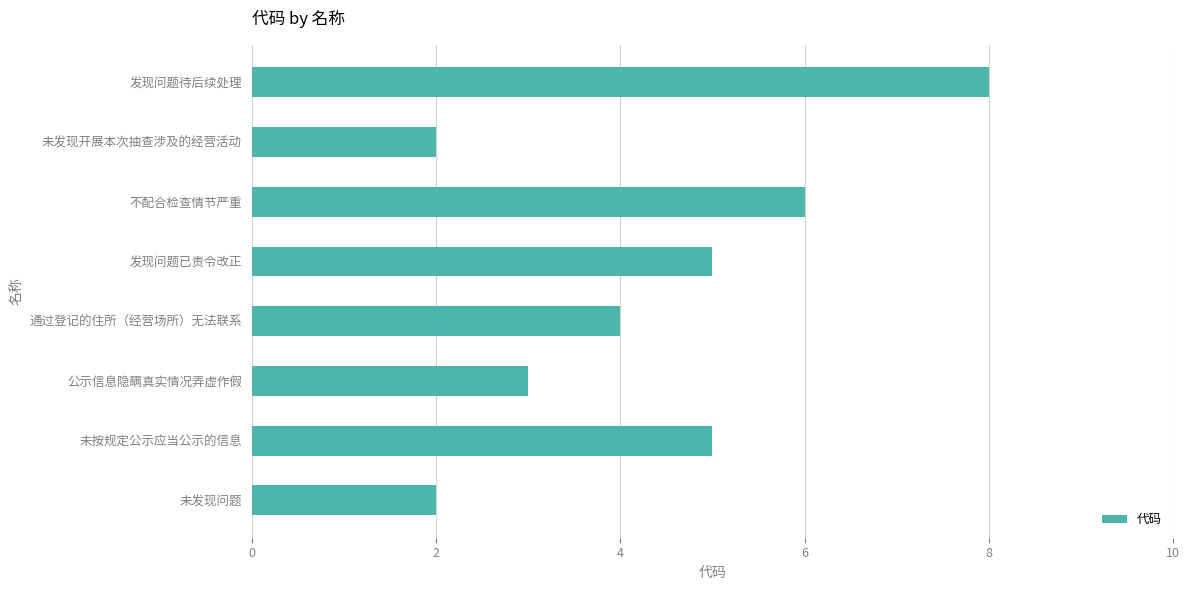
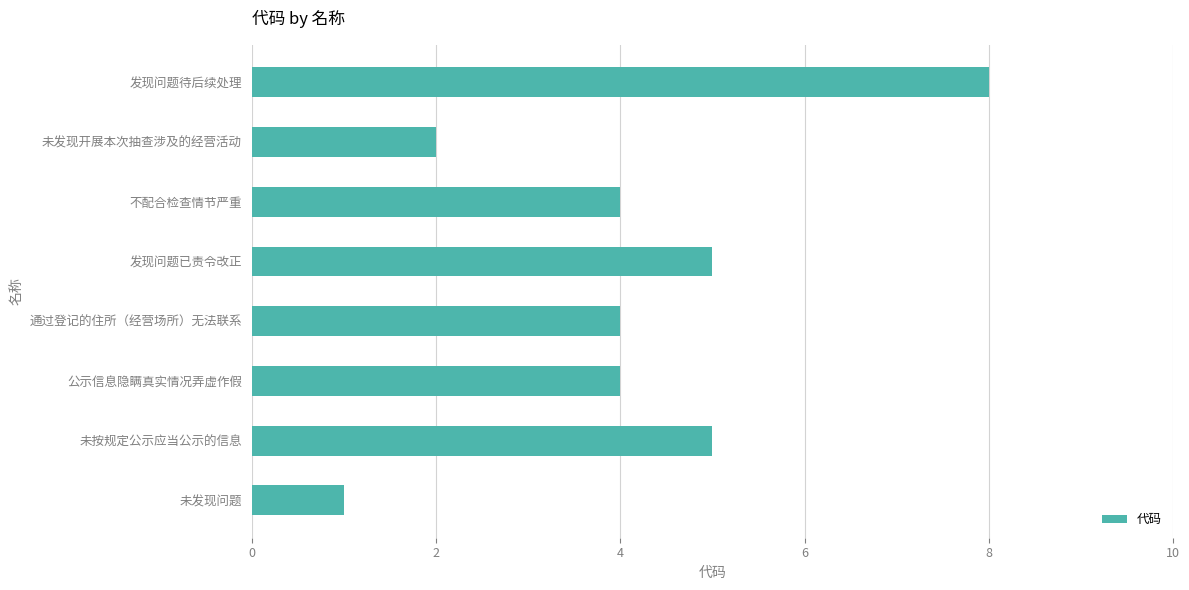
  {
    "发现问题待后续处理": 8,
    "未发现开展本次抽查涉及的经营活动": 2,
-   "不配合检查情节严重": 6,
+   "不配合检查情节严重": 4,
    "发现问题已责令改正": 5,
    "通过登记的住所（经营场所）无法联系": 4,
-   "公示信息隐瞒真实情况弄虚作假": 3,
+   "公示信息隐瞒真实情况弄虚作假": 4,
    "未按规定公示应当公示的信息": 5,
-   "未发现问题": 2
+   "未发现问题": 1
  }
